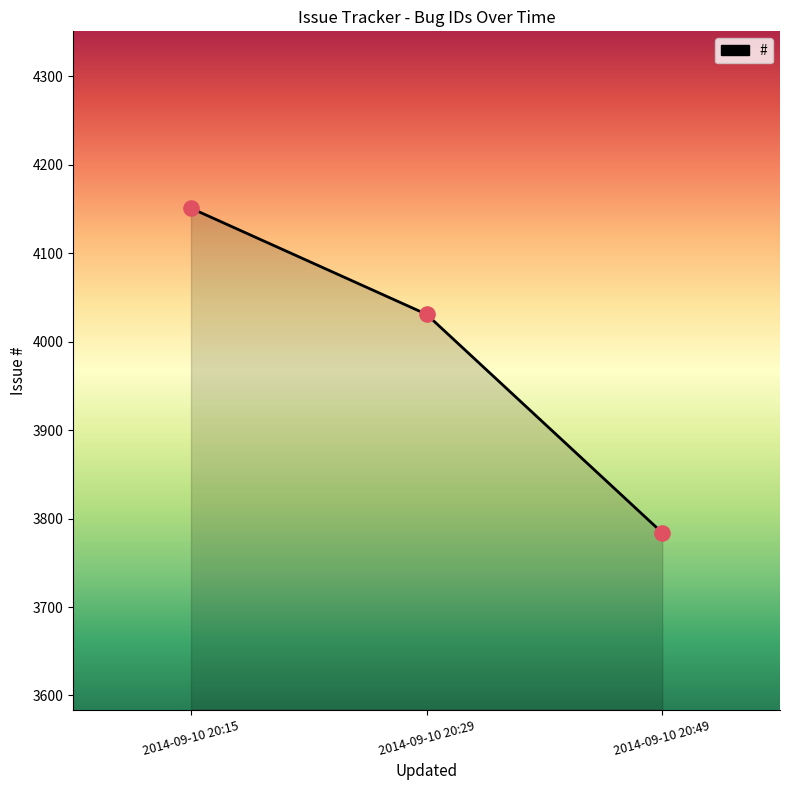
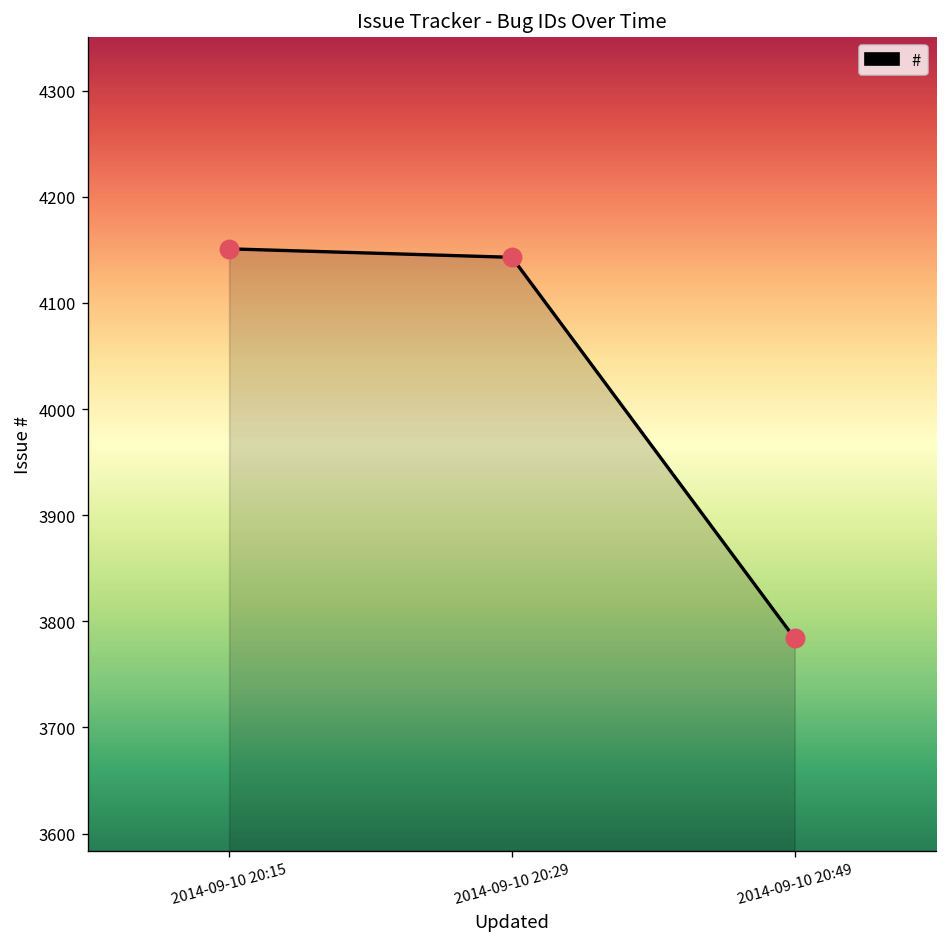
  {
    "2014-09-10 20:15": 4150,
-   "2014-09-10 20:29": 4030,
+   "2014-09-10 20:29": 4140,
    "2014-09-10 20:49": 3780
  }
